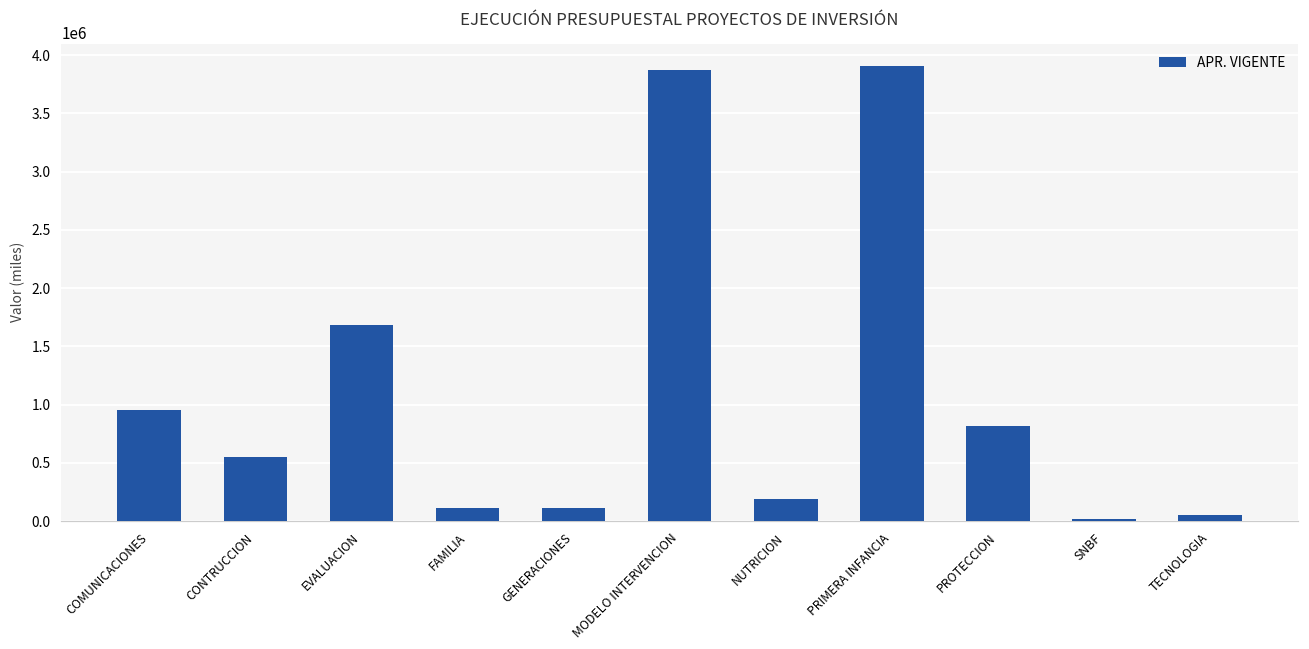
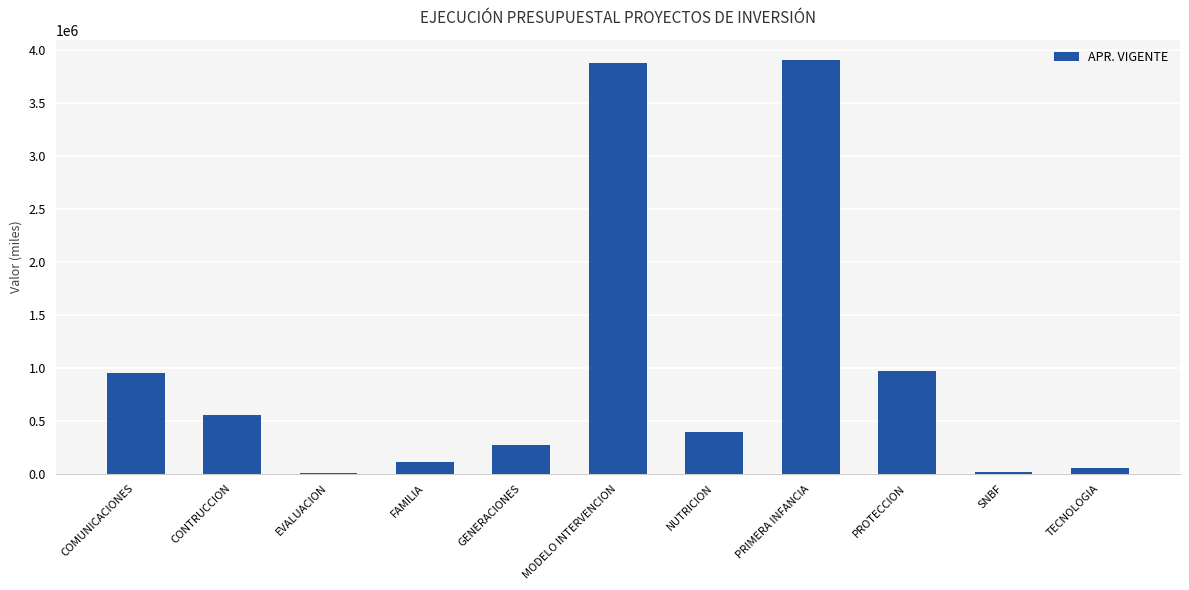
  {
    "COMUNICACIONES": 950000,
    "CONTRUCCION": 550000,
-   "EVALUACION": 1680000,
+   "EVALUACION": 10000,
    "FAMILIA": 110000,
-   "GENERACIONES": 110000,
+   "GENERACIONES": 270000,
    "MODELO INTERVENCION": 3870000,
-   "NUTRICION": 190000,
+   "NUTRICION": 390000,
    "PRIMERA INFANCIA": 3900000,
-   "PROTECCION": 820000,
+   "PROTECCION": 970000,
    "TECNOLOGIA": 50000
  }
